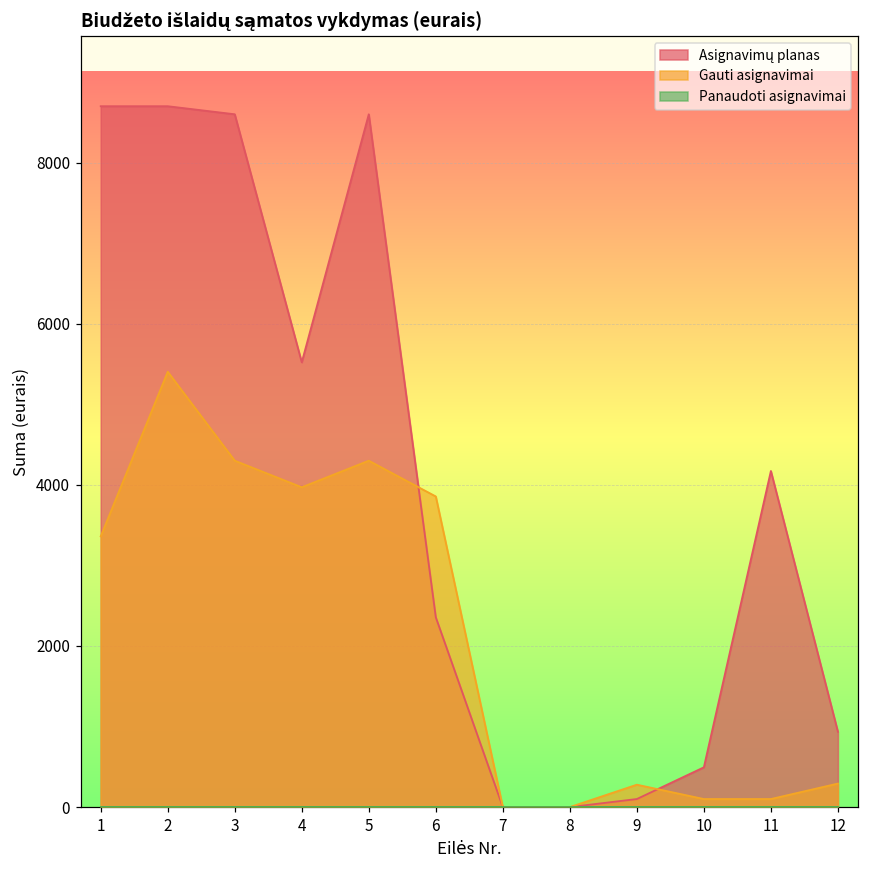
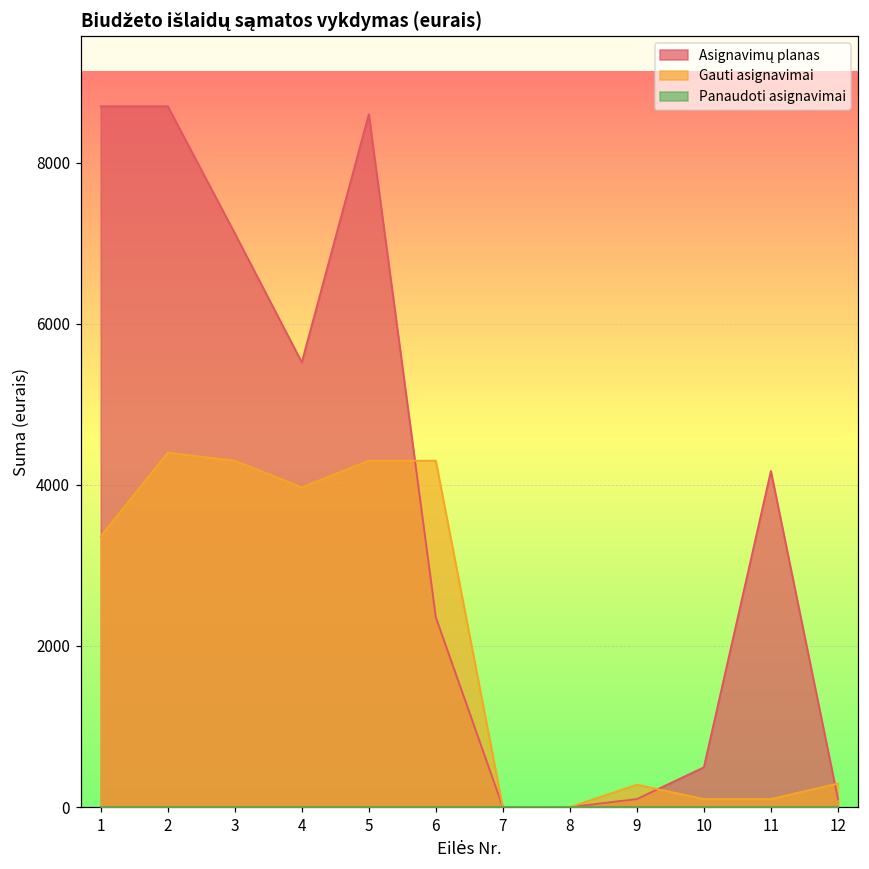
  {
    "Asignavimų planas": {
      "1": 8700,
      "2": 8700,
-     "3": 8600,
+     "3": 7100,
      "4": 5500,
      "5": 8600,
      "6": 2400,
      "9": 100,
      "10": 500,
      "11": 4200,
-     "12": 900
+     "12": 100
    },
    "Gauti asignavimai": {
      "1": 3400,
-     "2": 5400,
+     "2": 4400,
      "3": 4300,
      "4": 4000,
      "5": 4300,
-     "6": 3900,
+     "6": 4300,
      "9": 300,
      "10": 100,
      "11": 100,
      "12": 300
    },
    "Panaudoti asignavimai": {
      "1": 0,
      "2": 0,
      "3": 0,
      "4": 0,
      "5": 0,
      "6": 0,
      "9": 0,
      "10": 0,
      "11": 0,
      "12": 0
    }
  }
